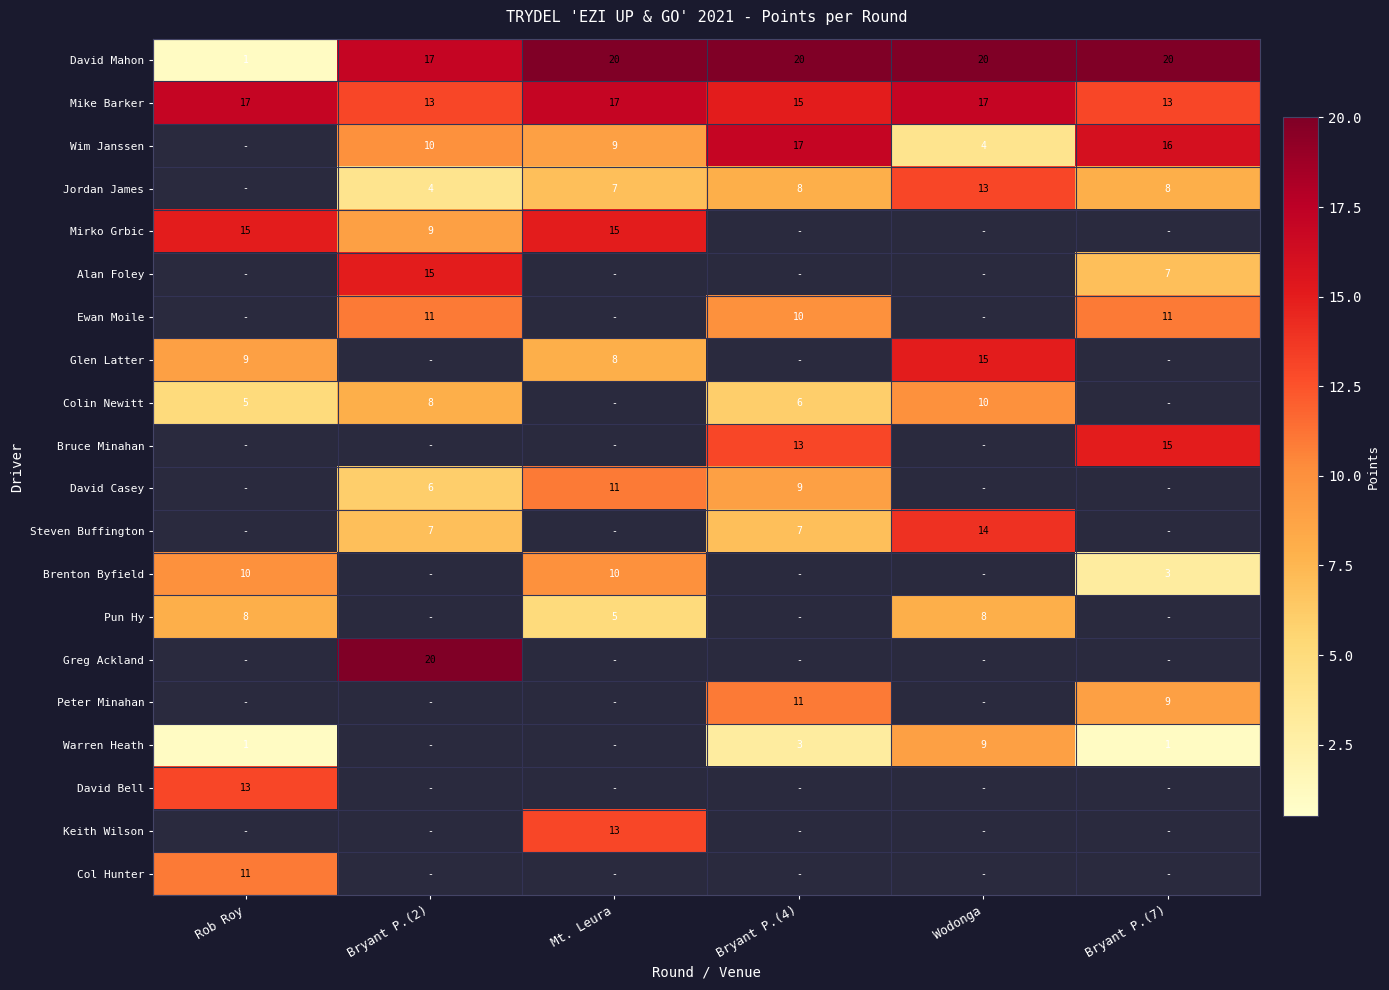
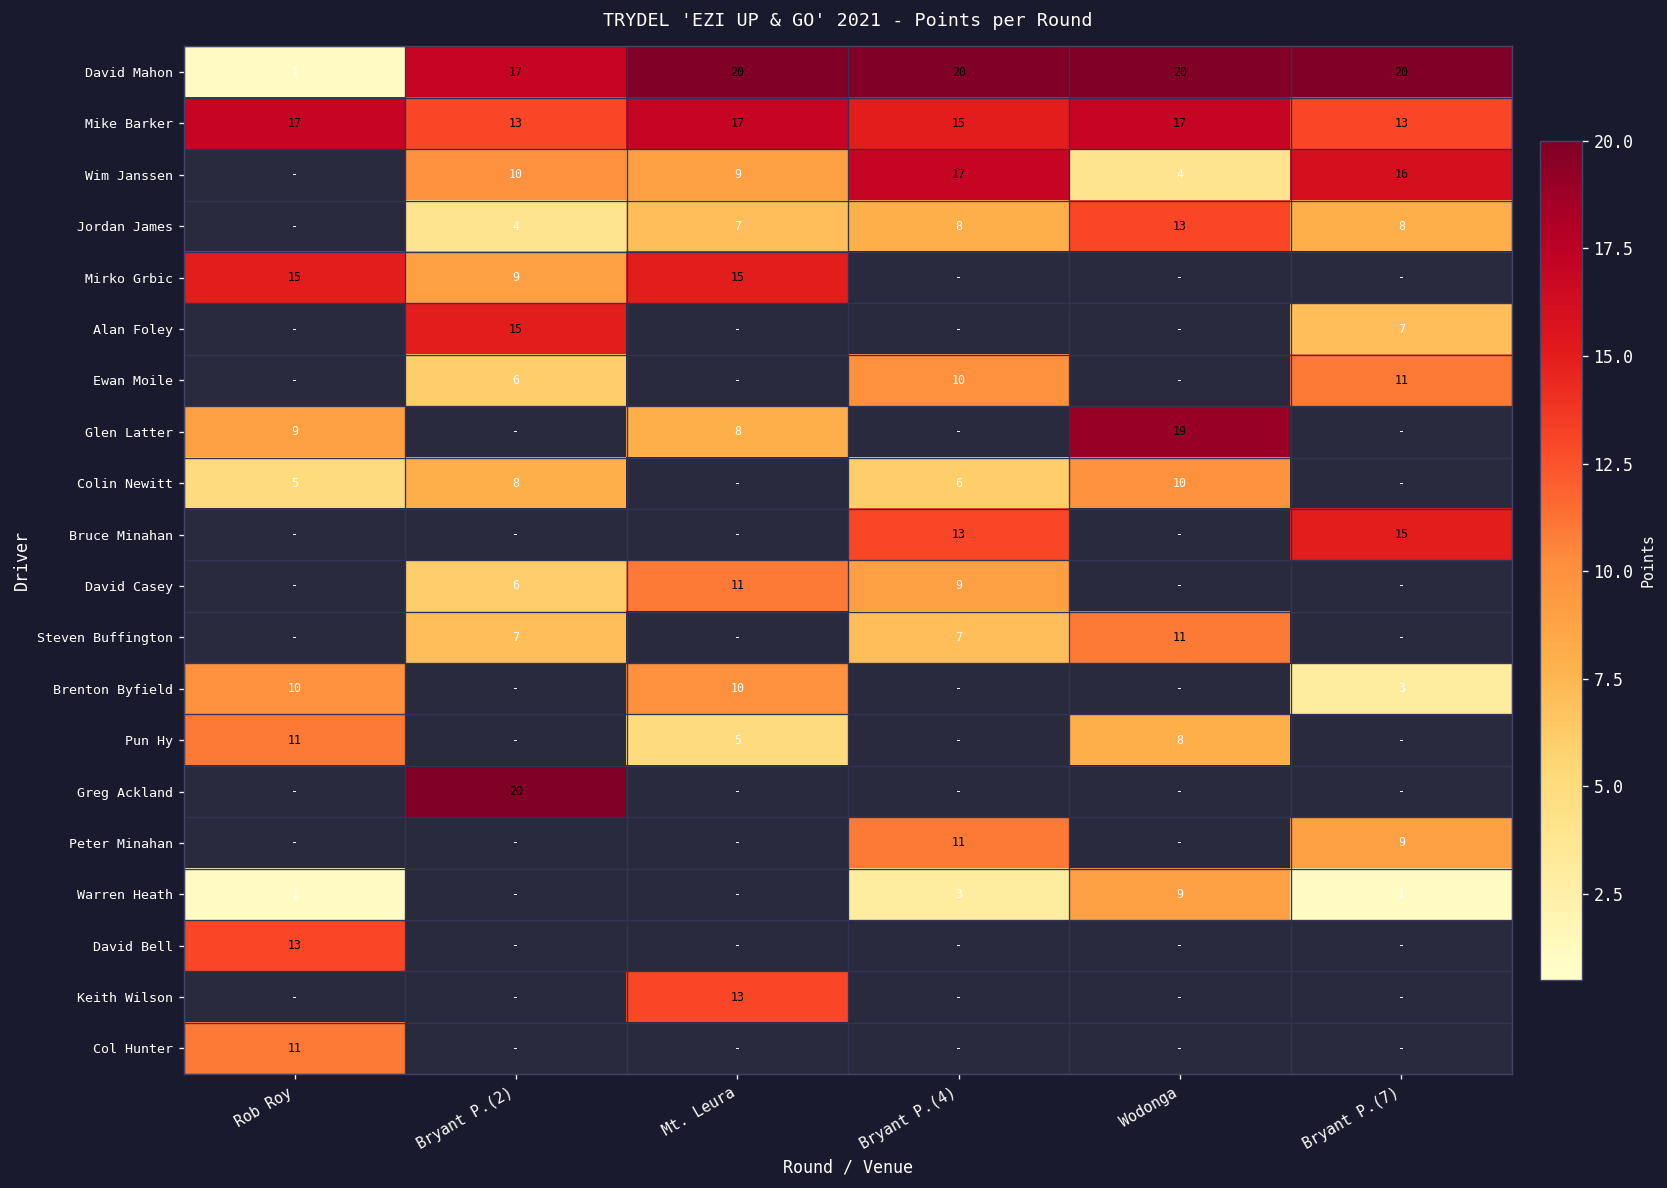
  {
    "David Mahon": {
      "Rob Roy": 1,
      "Bryant P.(2)": 17,
      "Mt. Leura": 20,
      "Bryant P.(4)": 20,
      "Wodonga": 20,
      "Bryant P.(7)": 20
    },
    "Mike Barker": {
      "Rob Roy": 17,
      "Bryant P.(2)": 13,
      "Mt. Leura": 17,
      "Bryant P.(4)": 15,
      "Wodonga": 17,
      "Bryant P.(7)": 13
    },
    "Wim Janssen": {
      "Bryant P.(2)": 10,
      "Mt. Leura": 9,
      "Bryant P.(4)": 17,
      "Wodonga": 4,
      "Bryant P.(7)": 16
    },
    "Jordan James": {
      "Bryant P.(2)": 4,
      "Mt. Leura": 7,
      "Bryant P.(4)": 8,
      "Wodonga": 13,
      "Bryant P.(7)": 8
    },
    "Mirko Grbic": {
      "Rob Roy": 15,
      "Bryant P.(2)": 9,
      "Mt. Leura": 15
    },
    "Alan Foley": {
      "Bryant P.(2)": 15,
      "Bryant P.(7)": 7
    },
    "Ewan Moile": {
-     "Bryant P.(2)": 11,
+     "Bryant P.(2)": 6,
      "Bryant P.(4)": 10,
      "Bryant P.(7)": 11
    },
    "Glen Latter": {
      "Rob Roy": 9,
      "Mt. Leura": 8,
-     "Wodonga": 15
+     "Wodonga": 19
    },
    "Colin Newitt": {
      "Rob Roy": 5,
      "Bryant P.(2)": 8,
      "Bryant P.(4)": 6,
      "Wodonga": 10
    },
    "Bruce Minahan": {
      "Bryant P.(4)": 13,
      "Bryant P.(7)": 15
    },
    "David Casey": {
      "Bryant P.(2)": 6,
      "Mt. Leura": 11,
      "Bryant P.(4)": 9
    },
    "Steven Buffington": {
      "Bryant P.(2)": 7,
      "Bryant P.(4)": 7,
-     "Wodonga": 14
+     "Wodonga": 11
    },
    "Brenton Byfield": {
      "Rob Roy": 10,
      "Mt. Leura": 10,
      "Bryant P.(7)": 3
    },
    "Pun Hy": {
-     "Rob Roy": 8,
+     "Rob Roy": 11,
      "Mt. Leura": 5,
      "Wodonga": 8
    },
    "Greg Ackland": {
      "Bryant P.(2)": 20
    },
    "Peter Minahan": {
      "Bryant P.(4)": 11,
      "Bryant P.(7)": 9
    },
    "Warren Heath": {
      "Rob Roy": 1,
      "Bryant P.(4)": 3,
      "Wodonga": 9,
      "Bryant P.(7)": 1
    },
    "David Bell": {
      "Rob Roy": 13
    },
    "Keith Wilson": {
      "Mt. Leura": 13
    },
    "Col Hunter": {
      "Rob Roy": 11
    }
  }
